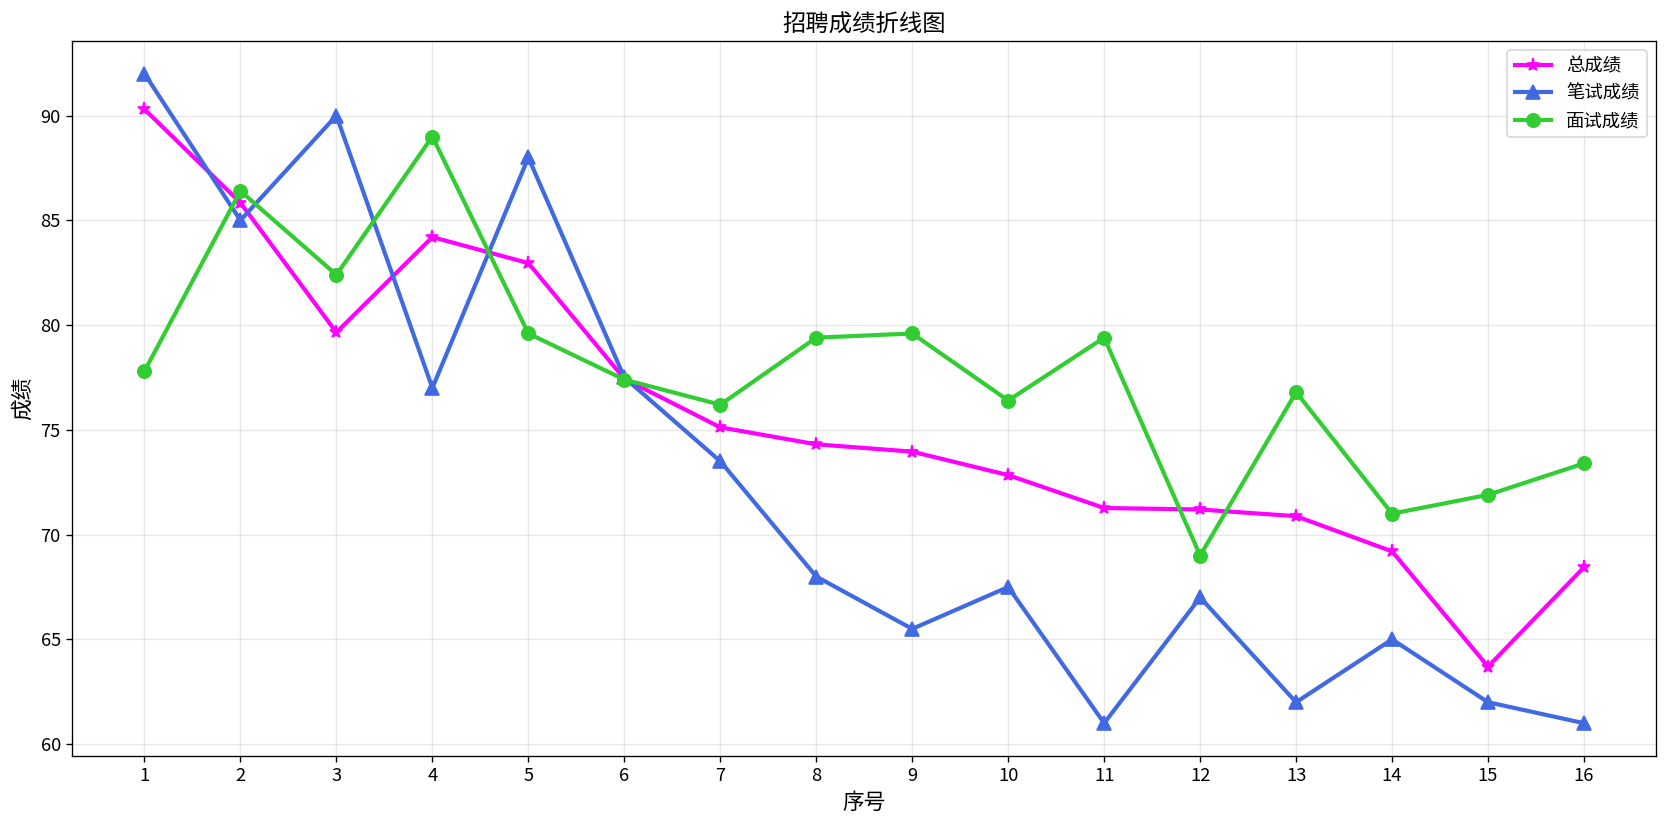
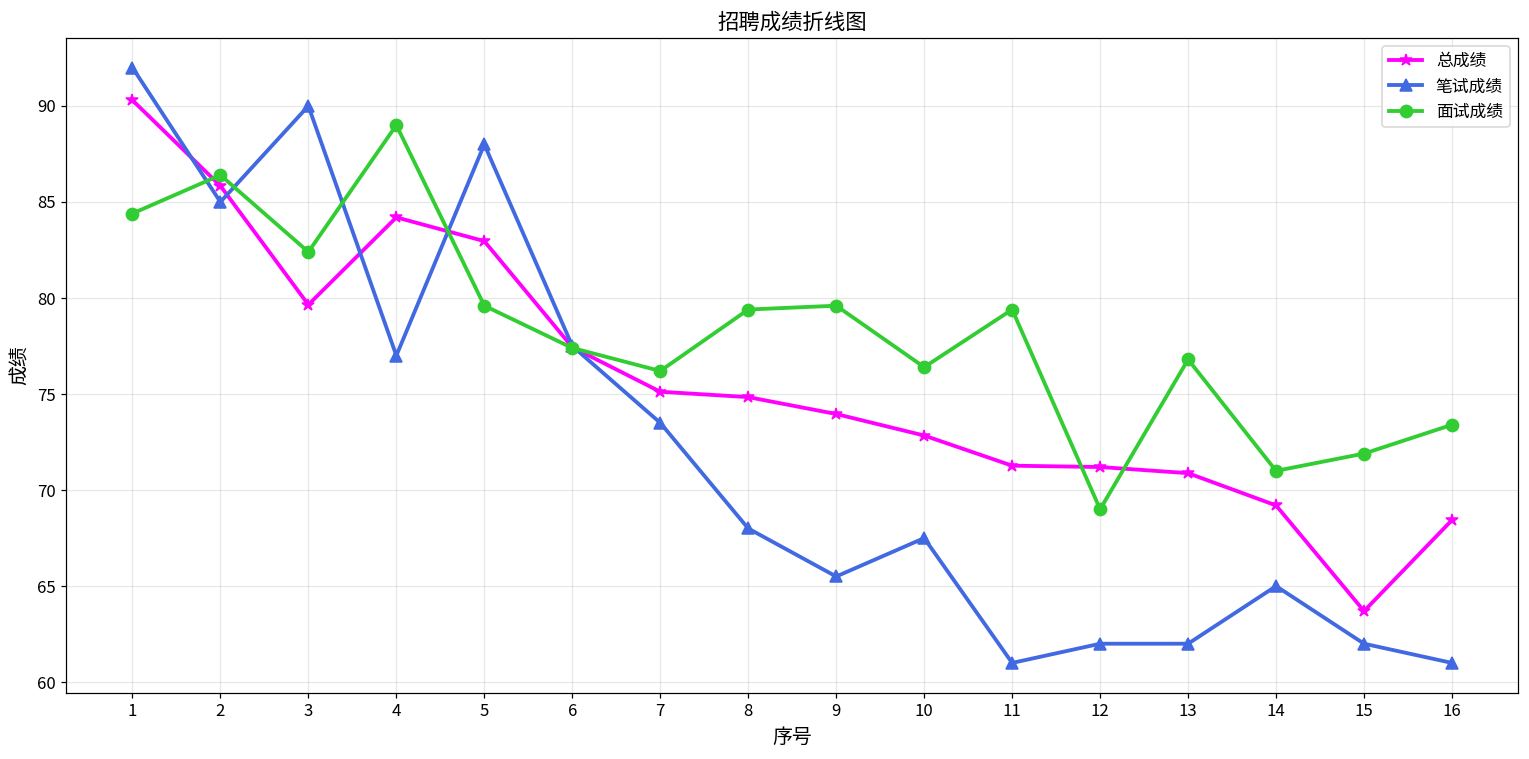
  {
    "总成绩": {
      "1": 90.3,
      "2": 85.8,
      "3": 79.7,
      "4": 84.2,
      "5": 83.0,
      "7": 75.1,
-     "8": 74.3,
+     "8": 74.8,
      "9": 74.0,
      "10": 72.8,
      "11": 71.3,
      "12": 71.2,
      "13": 70.9,
      "14": 69.2,
      "15": 63.7,
      "16": 68.4
    },
    "笔试成绩": {
      "1": 92,
      "2": 85,
      "3": 90,
      "4": 77,
      "5": 88,
      "7": 73.5,
      "8": 68,
      "9": 65.5,
      "10": 67.5,
      "11": 61,
-     "12": 67,
+     "12": 62,
      "13": 62,
      "14": 65,
      "15": 62,
      "16": 61
    },
    "面试成绩": {
-     "1": 77.8,
+     "1": 84.4,
      "2": 86.4,
      "3": 82.4,
      "4": 89.0,
      "5": 79.6,
      "7": 76.2,
      "8": 79.4,
      "9": 79.6,
      "10": 76.4,
      "11": 79.4,
      "12": 69.0,
      "13": 76.8,
      "14": 71.0,
      "15": 71.9,
      "16": 73.4
    }
  }
